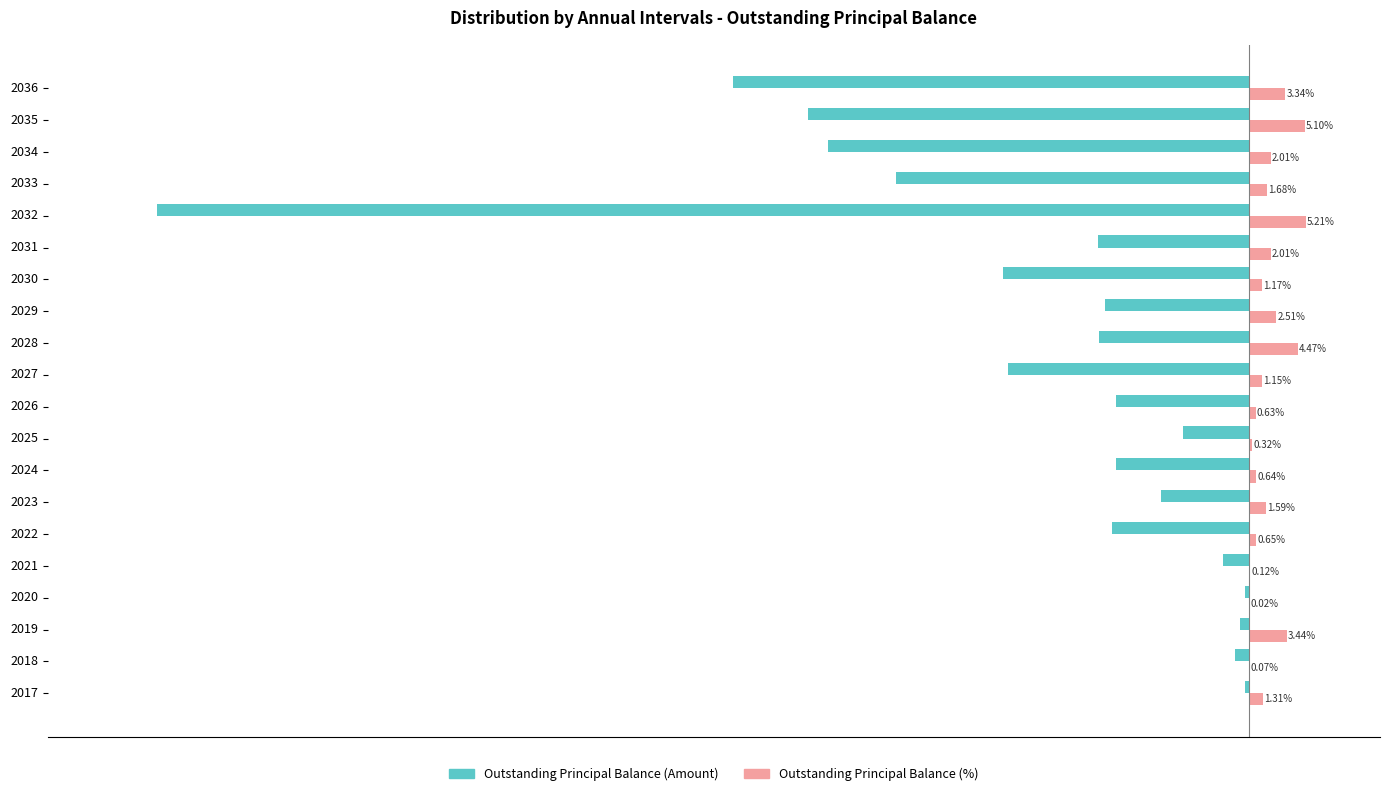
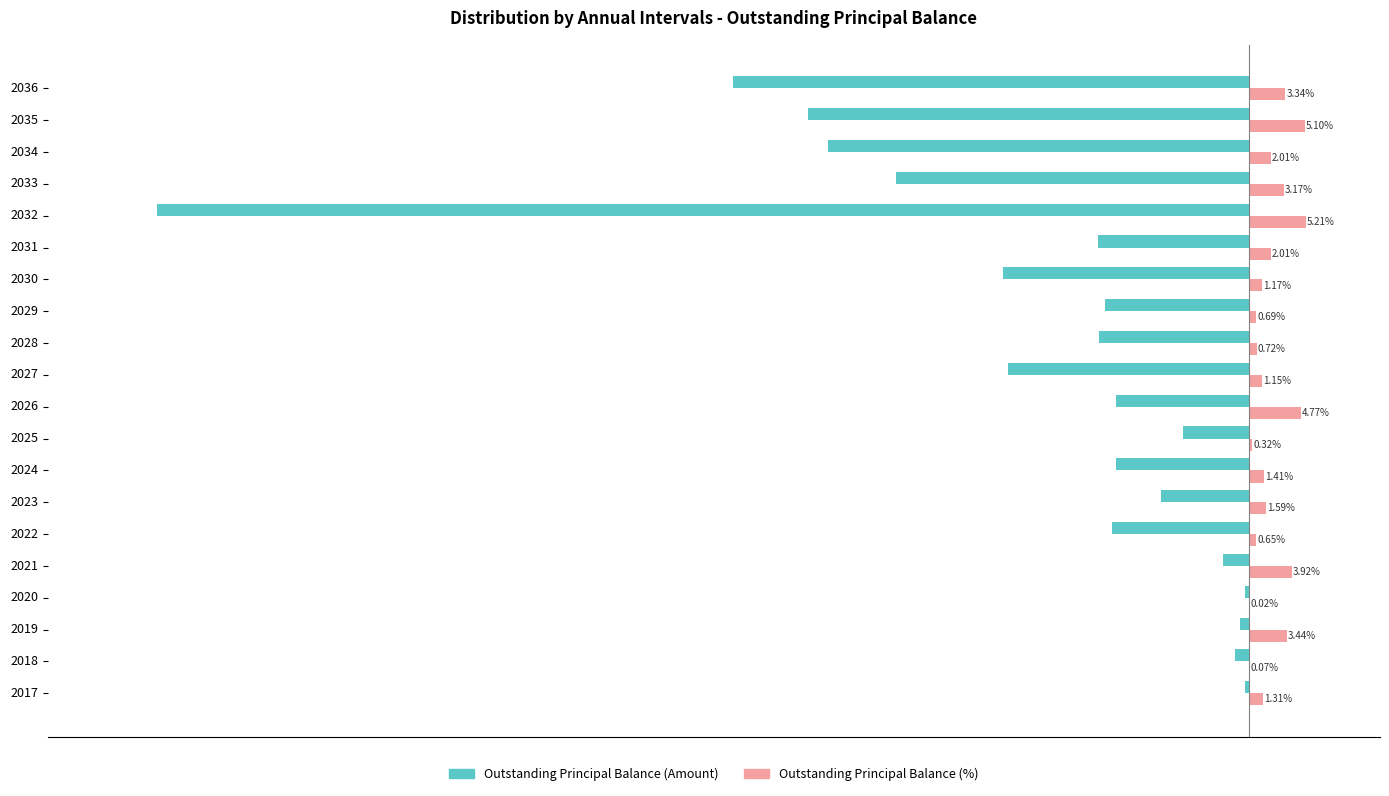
  {
    "Outstanding Principal Balance (%)": {
      "2036": "3.34%",
      "2035": "5.10%",
      "2034": "2.01%",
-     "2033": "1.68%",
+     "2033": "3.17%",
      "2032": "5.21%",
      "2031": "2.01%",
      "2030": "1.17%",
-     "2029": "2.51%",
-     "2028": "4.47%",
+     "2029": "0.69%",
+     "2028": "0.72%",
      "2027": "1.15%",
-     "2026": "0.63%",
+     "2026": "4.77%",
      "2025": "0.32%",
-     "2024": "0.64%",
+     "2024": "1.41%",
      "2023": "1.59%",
      "2022": "0.65%",
-     "2021": "0.12%",
+     "2021": "3.92%",
      "2020": "0.02%",
      "2019": "3.44%",
      "2018": "0.07%",
      "2017": "1.31%"
    }
  }
